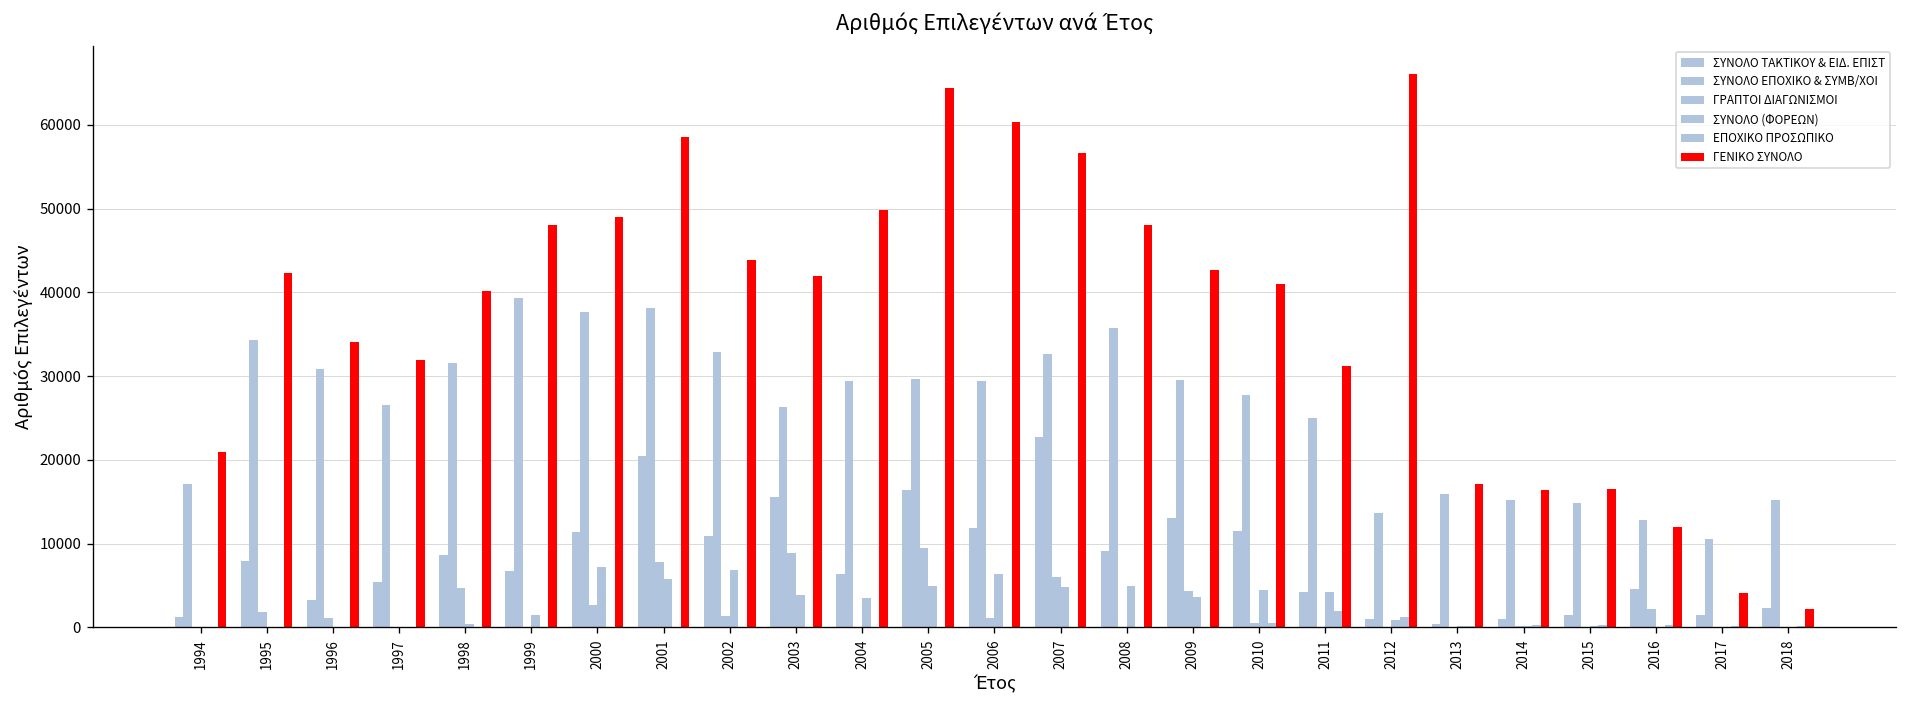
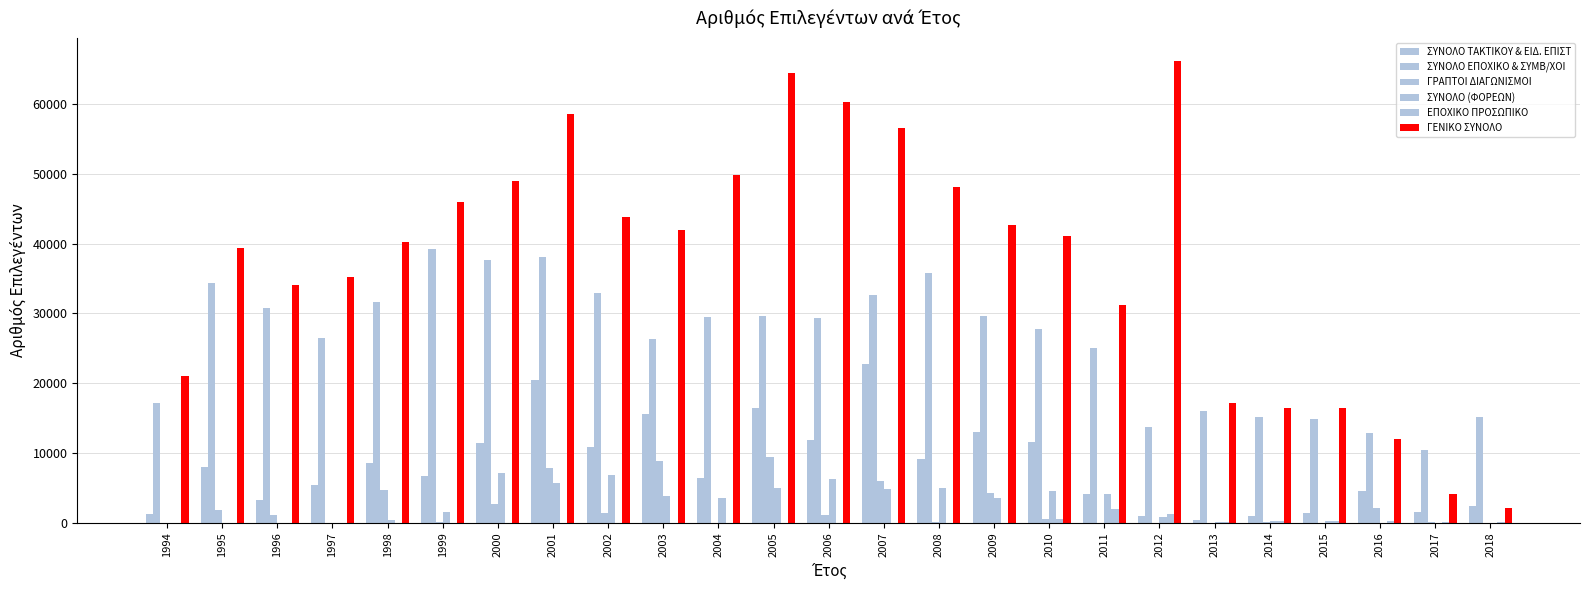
  {
    "ΓΕΝΙΚΟ ΣΥΝΟΛΟ": {
      "1994": 21000,
-     "1995": 42000,
+     "1995": 39000,
      "1996": 34000,
-     "1997": 32000,
+     "1997": 35000,
      "1998": 40000,
-     "1999": 48000,
+     "1999": 46000,
      "2000": 49000,
      "2001": 59000,
      "2002": 44000,
      "2003": 42000,
      "2004": 50000,
      "2005": 64000,
      "2006": 60000,
      "2007": 57000,
      "2008": 48000,
      "2009": 43000,
      "2010": 41000,
      "2011": 31000,
      "2012": 66000,
      "2013": 17000,
      "2014": 16000,
      "2015": 17000,
      "2016": 12000,
      "2017": 4000,
      "2018": 2000
    }
  }
